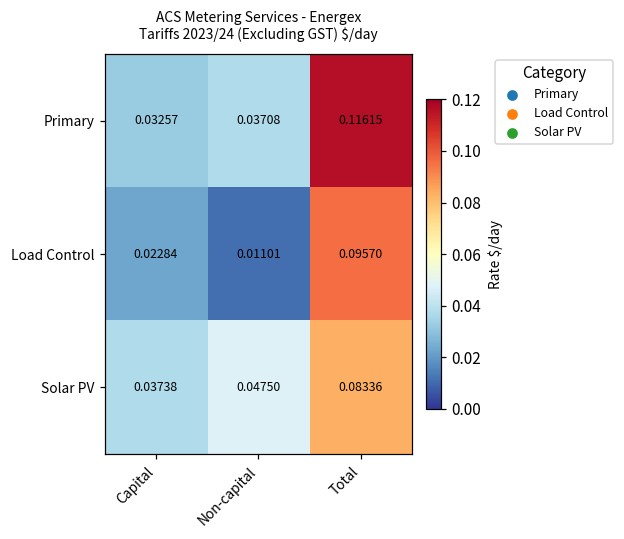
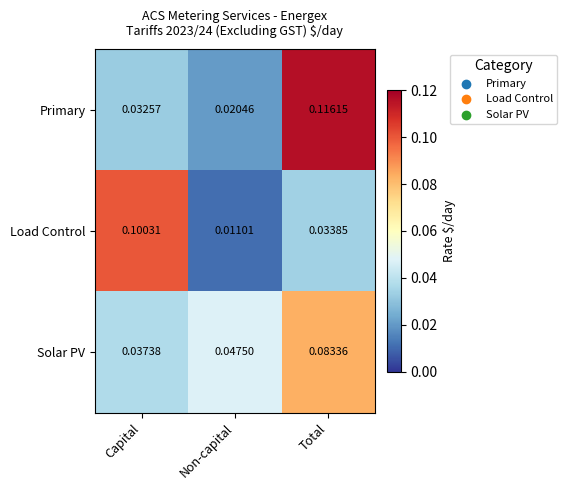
  {
    "Primary": {
      "Capital": 0.03257,
-     "Non-capital": 0.03708,
+     "Non-capital": 0.02046,
      "Total": 0.11615
    },
    "Load Control": {
-     "Capital": 0.02284,
+     "Capital": 0.10031,
      "Non-capital": 0.01101,
-     "Total": 0.09570
+     "Total": 0.03385
    },
    "Solar PV": {
      "Capital": 0.03738,
      "Non-capital": 0.04750,
      "Total": 0.08336
    }
  }
